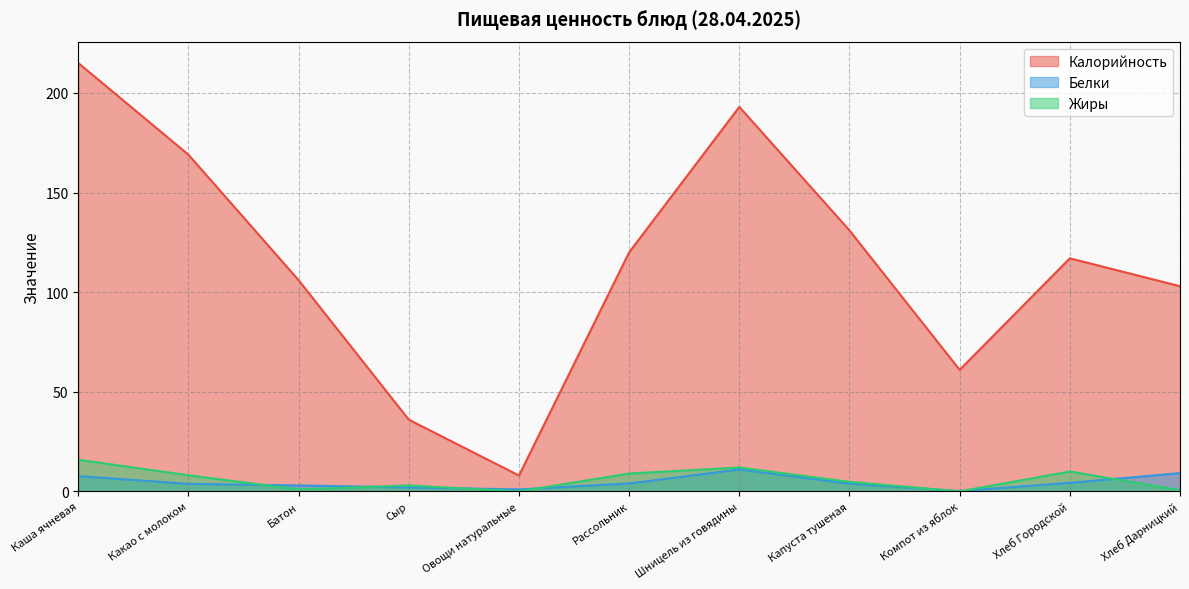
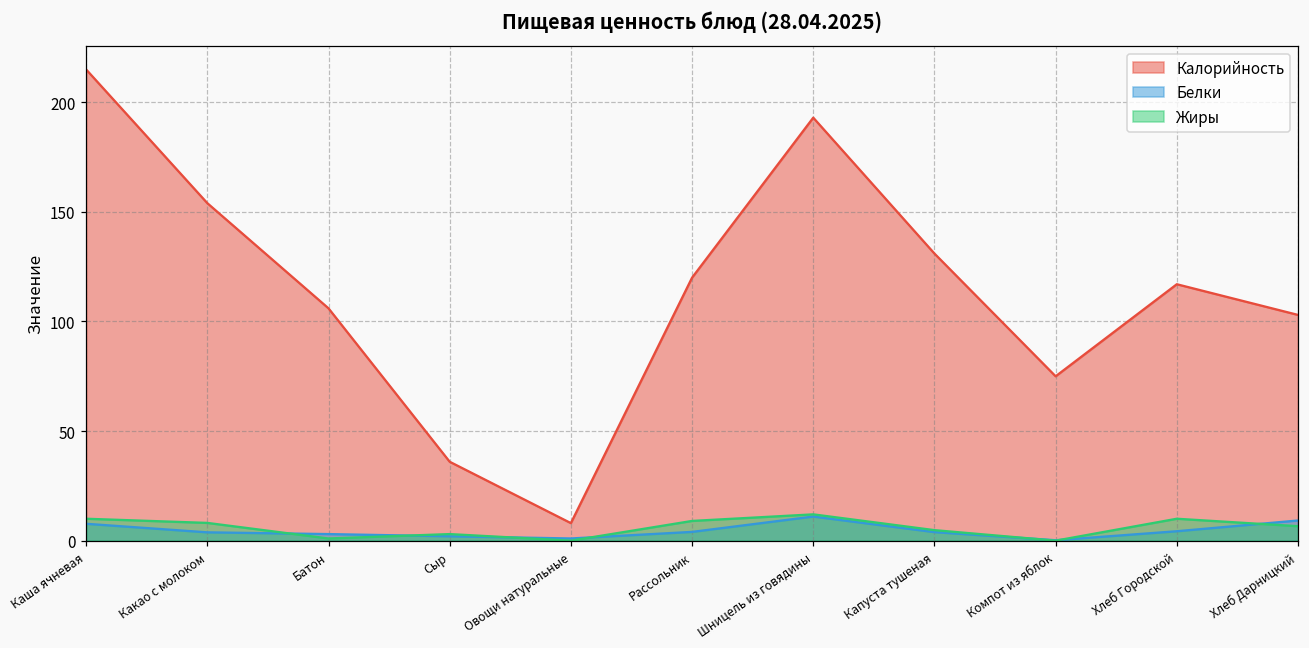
  {
    "Калорийность": {
      "Каша ячневая": 215,
-     "Какао с молоком": 169,
+     "Какао с молоком": 154,
      "Батон": 106,
      "Сыр": 36,
      "Овощи натуральные": 8,
      "Рассольник": 120,
      "Шницель из говядины": 193,
      "Капуста тушеная": 131,
-     "Компот из яблок": 61,
+     "Компот из яблок": 75,
      "Хлеб Городской": 117,
      "Хлеб Дарницкий": 103
    },
    "Белки": {
      "Каша ячневая": 8,
      "Какао с молоком": 4,
      "Батон": 3,
      "Рассольник": 4,
      "Хлеб Городской": 4,
      "Хлеб Дарницкий": 9
    },
    "Жиры": {
-     "Каша ячневая": 16,
+     "Каша ячневая": 10,
      "Какао с молоком": 8,
      "Батон": 1,
      "Рассольник": 9,
      "Хлеб Городской": 10,
-     "Хлеб Дарницкий": 1
+     "Хлеб Дарницкий": 7
    }
  }
